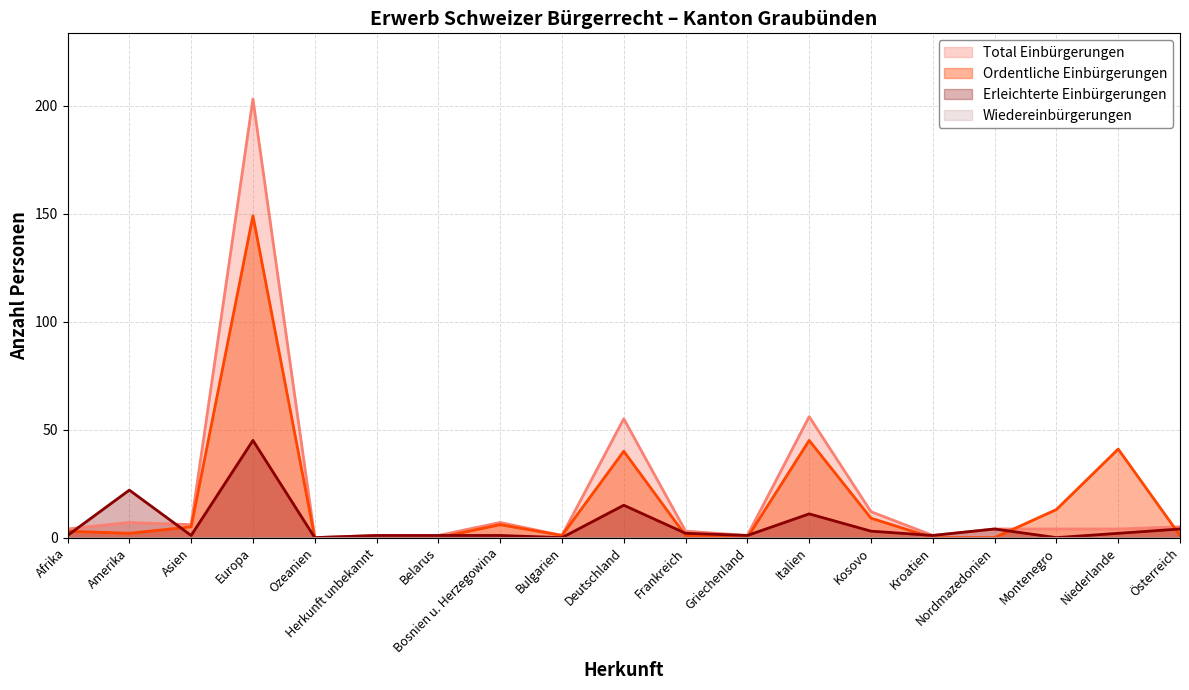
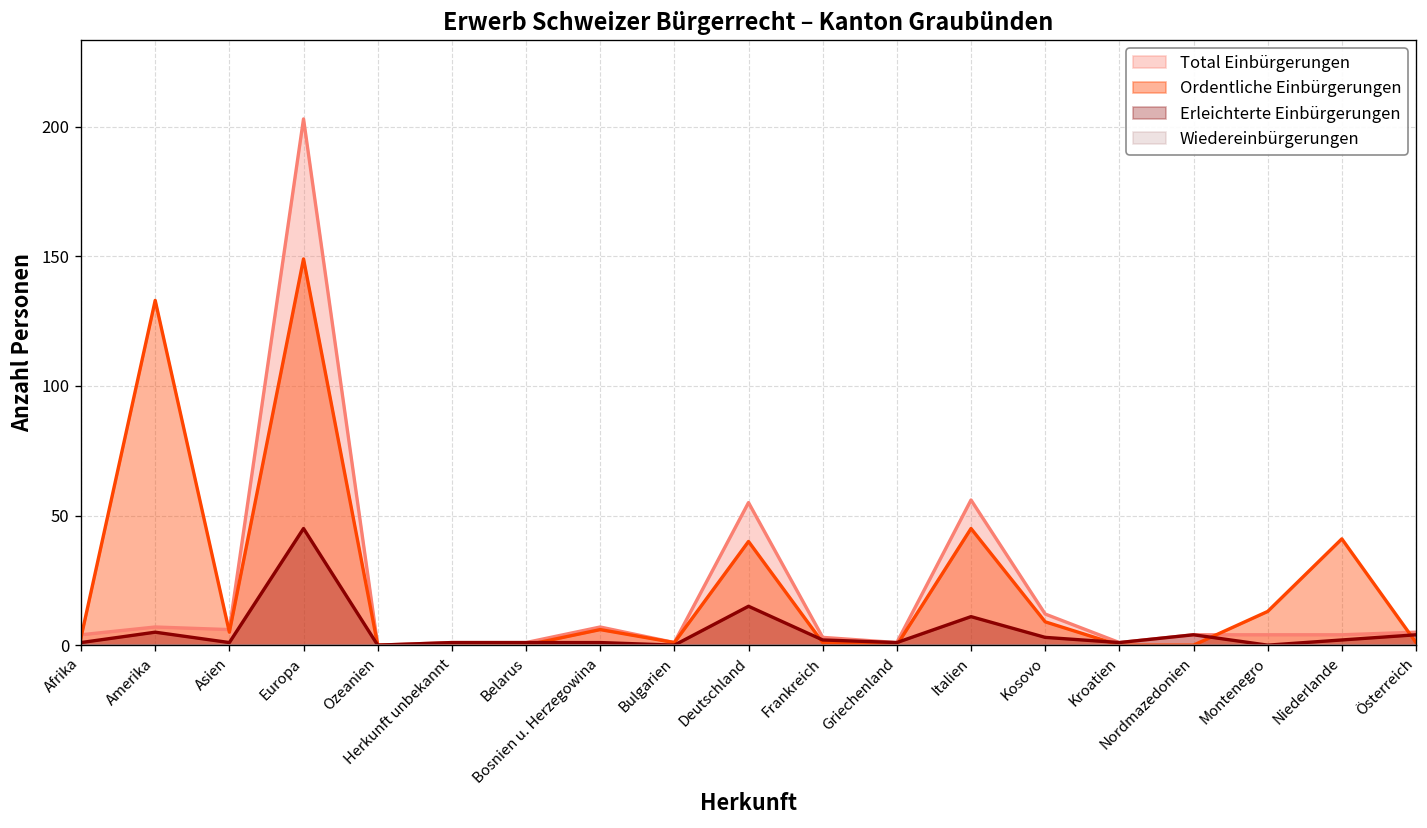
  {
    "Ordentliche Einbürgerungen": {
-     "Amerika": 2,
+     "Amerika": 133,
      "Europa": 149,
      "Deutschland": 40,
      "Italien": 45,
      "Kosovo": 9,
      "Montenegro": 13,
      "Niederlande": 41
    },
    "Erleichterte Einbürgerungen": {
-     "Amerika": 22,
+     "Amerika": 5,
      "Europa": 45,
      "Deutschland": 15,
      "Italien": 11,
      "Kosovo": 3,
      "Niederlande": 2
    }
  }
